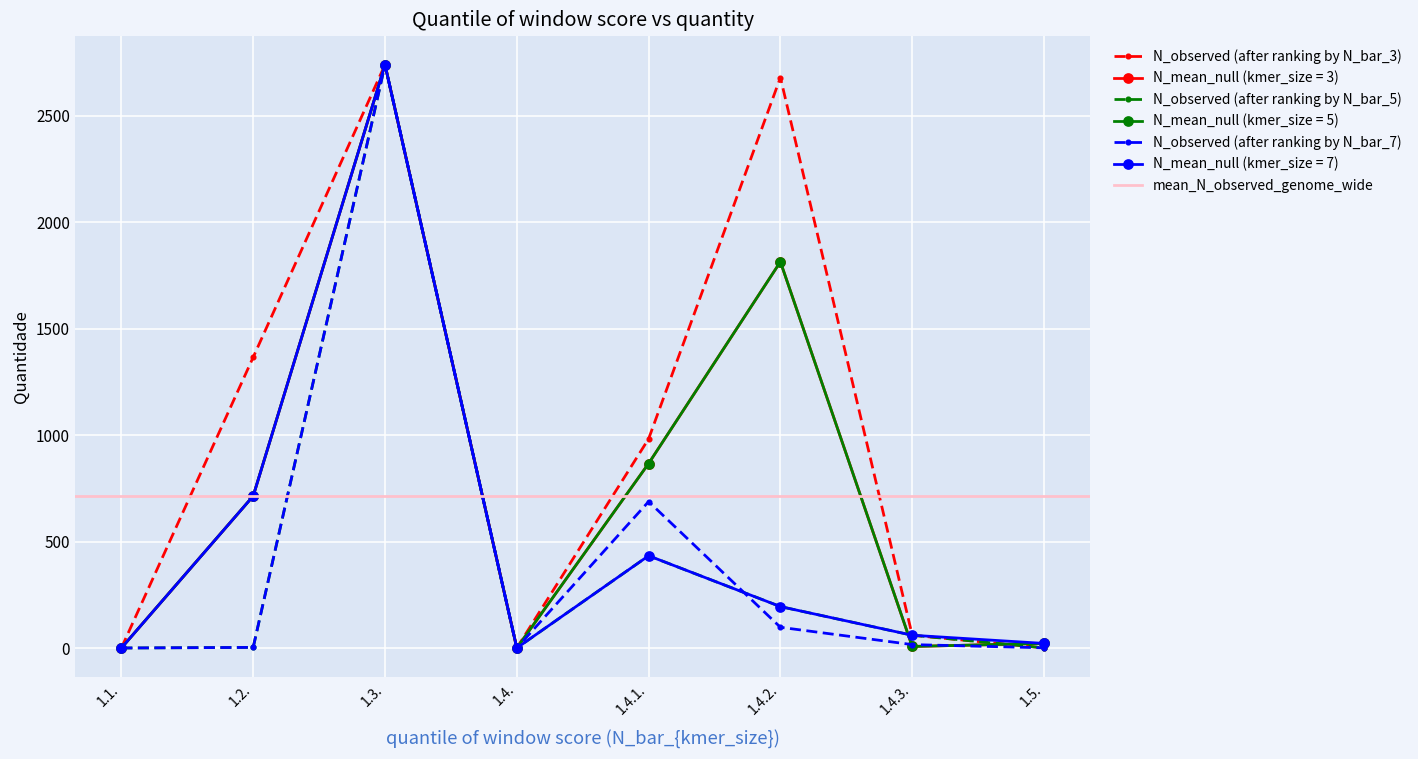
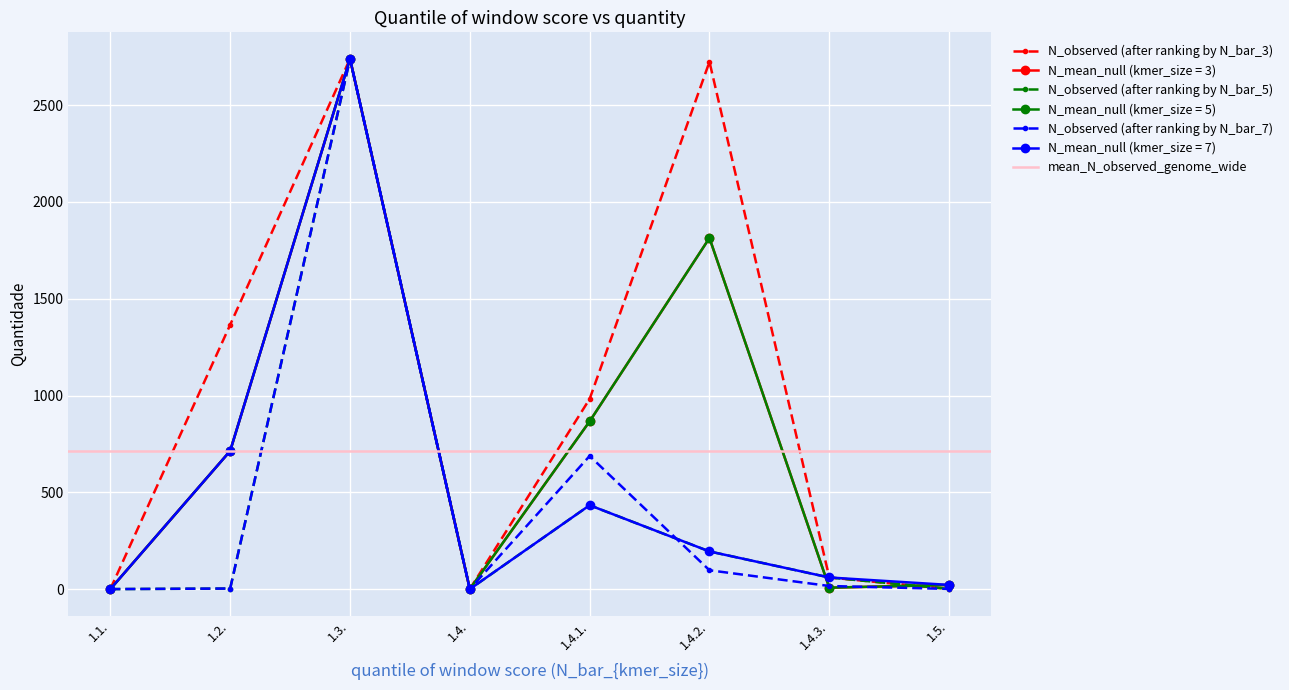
  {
    "N_observed (after ranking by N_bar_3)": {
      "1.2.": 1370,
      "1.4.1.": 980,
-     "1.4.2.": 2680
+     "1.4.2.": 2720
    }
  }
